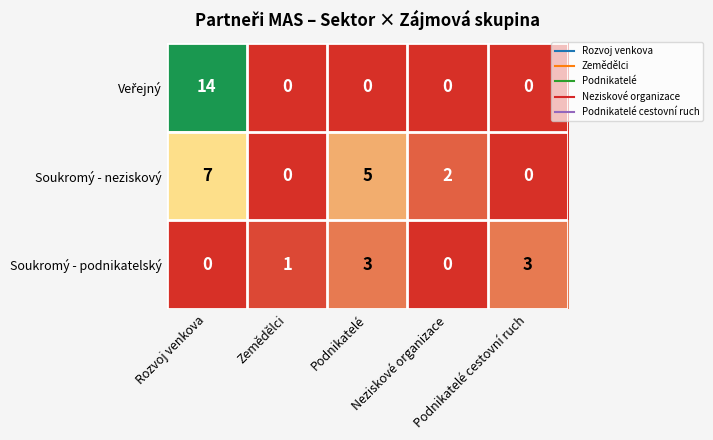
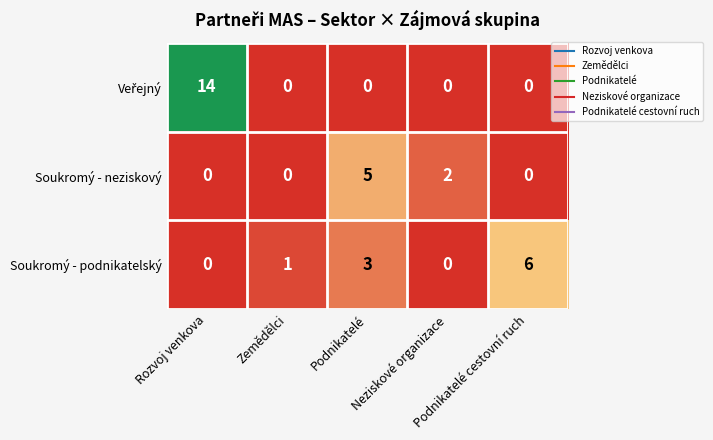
  {
    "Veřejný": {
      "Rozvoj venkova": 14,
      "Zemědělci": 0,
      "Podnikatelé": 0,
      "Neziskové organizace": 0,
      "Podnikatelé cestovní ruch": 0
    },
    "Soukromý - neziskový": {
-     "Rozvoj venkova": 7,
+     "Rozvoj venkova": 0,
      "Zemědělci": 0,
      "Podnikatelé": 5,
      "Neziskové organizace": 2,
      "Podnikatelé cestovní ruch": 0
    },
    "Soukromý - podnikatelský": {
      "Rozvoj venkova": 0,
      "Zemědělci": 1,
      "Podnikatelé": 3,
      "Neziskové organizace": 0,
-     "Podnikatelé cestovní ruch": 3
+     "Podnikatelé cestovní ruch": 6
    }
  }
